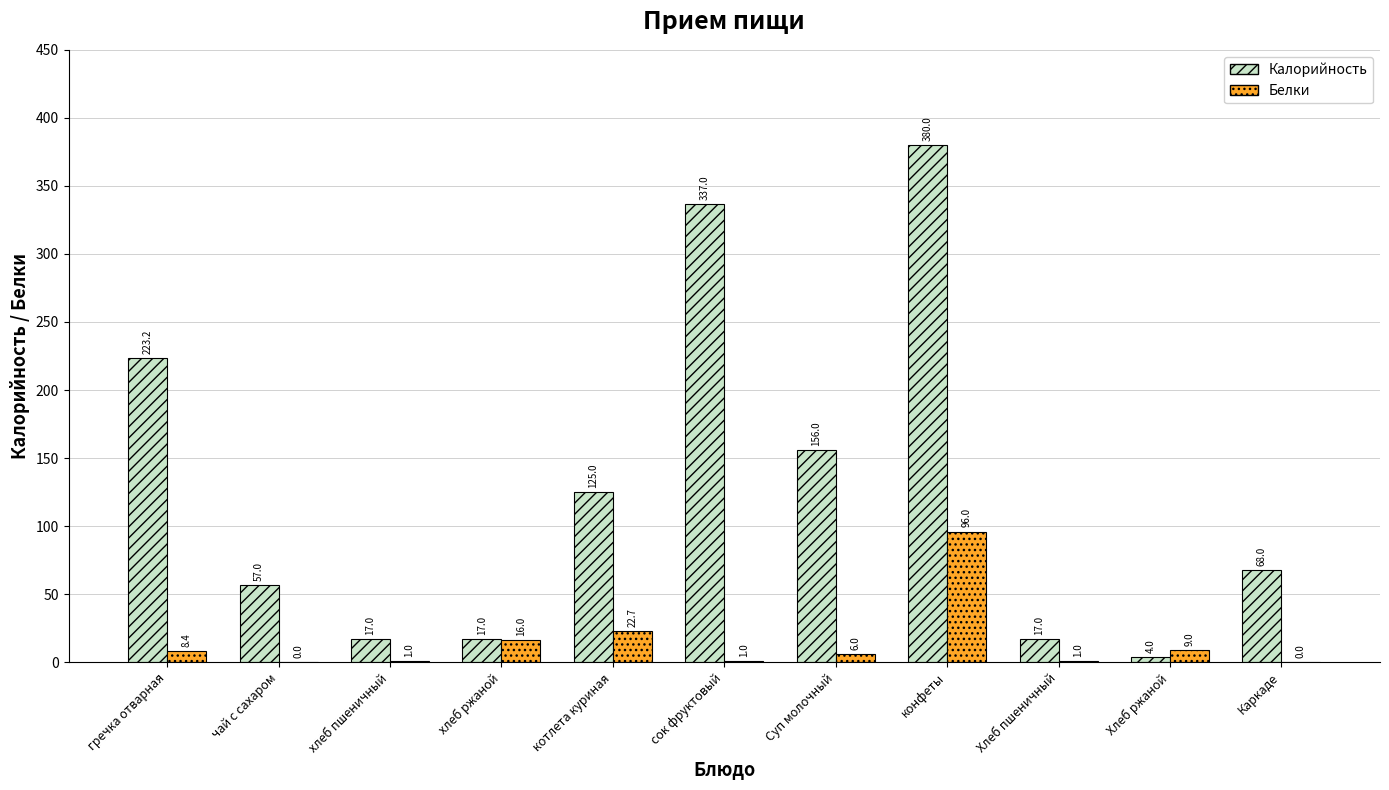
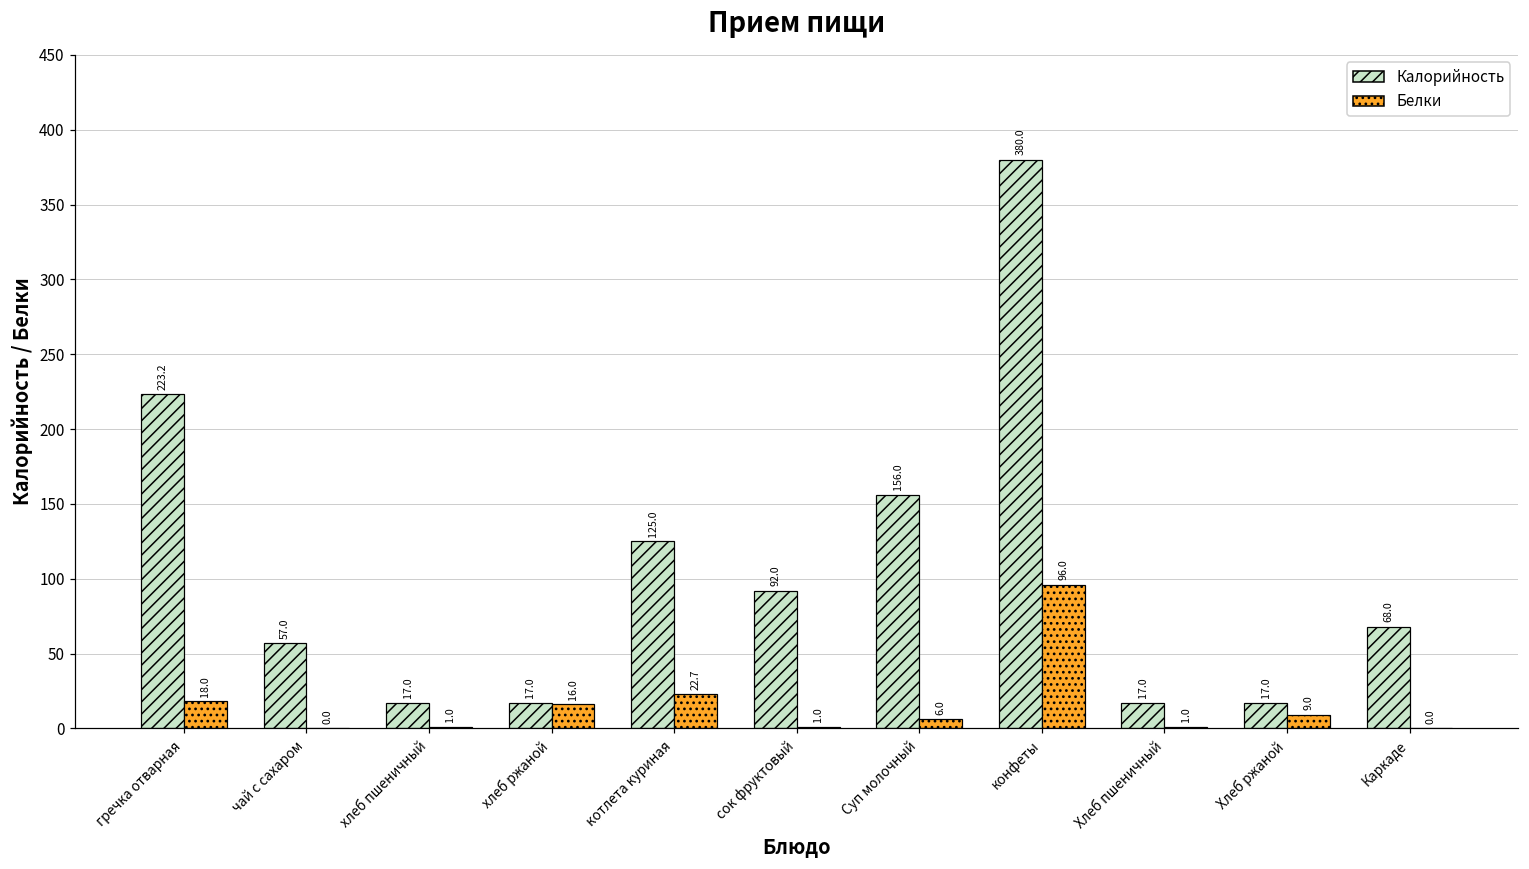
  {
    "Калорийность": {
      "гречка отварная": 223.2,
      "чай с сахаром": 57.0,
      "хлеб пшеничный": 17.0,
      "хлеб ржаной": 17.0,
      "котлета куриная": 125.0,
-     "сок фруктовый": 337.0,
+     "сок фруктовый": 92.0,
      "Суп молочный": 156.0,
      "конфеты": 380.0,
      "Хлеб пшеничный": 17.0,
-     "Хлеб ржаной": 4.0,
+     "Хлеб ржаной": 17.0,
      "Каркаде": 68.0
    },
    "Белки": {
-     "гречка отварная": 8.4,
+     "гречка отварная": 18.0,
      "чай с сахаром": 0.0,
      "хлеб пшеничный": 1.0,
      "хлеб ржаной": 16.0,
      "котлета куриная": 22.7,
      "сок фруктовый": 1.0,
      "Суп молочный": 6.0,
      "конфеты": 96.0,
      "Хлеб пшеничный": 1.0,
      "Хлеб ржаной": 9.0,
      "Каркаде": 0.0
    }
  }
